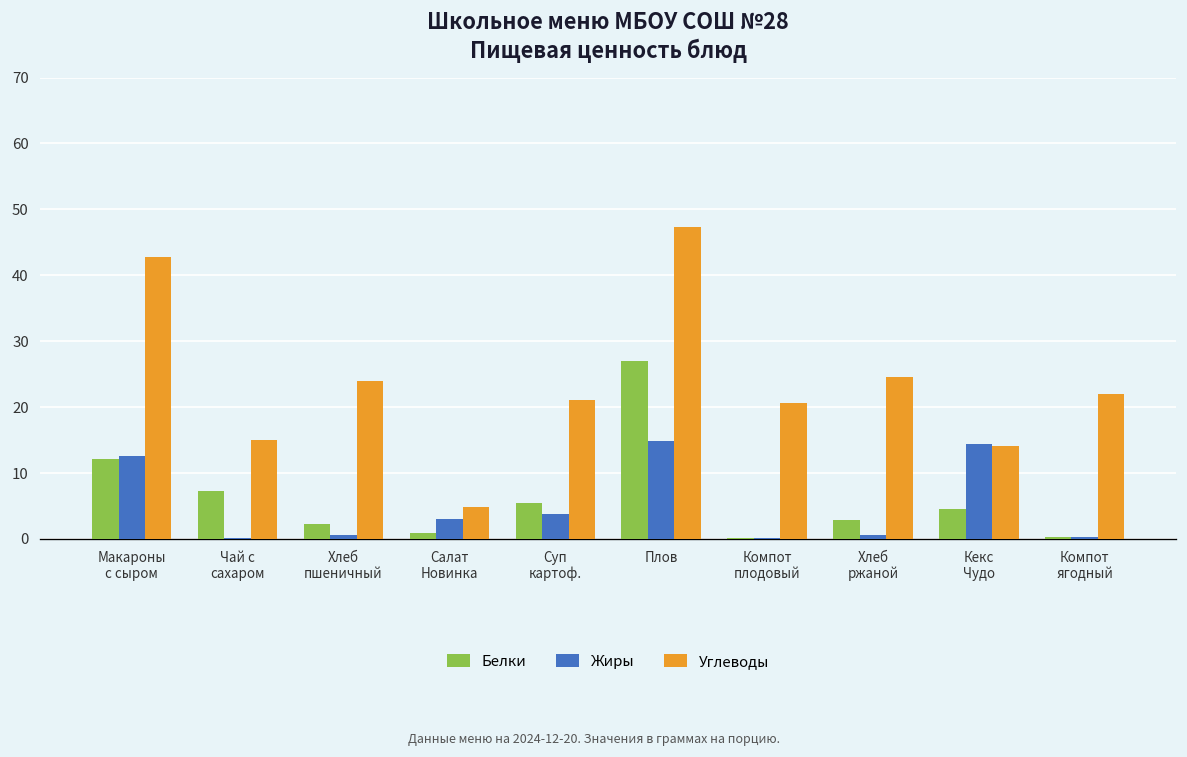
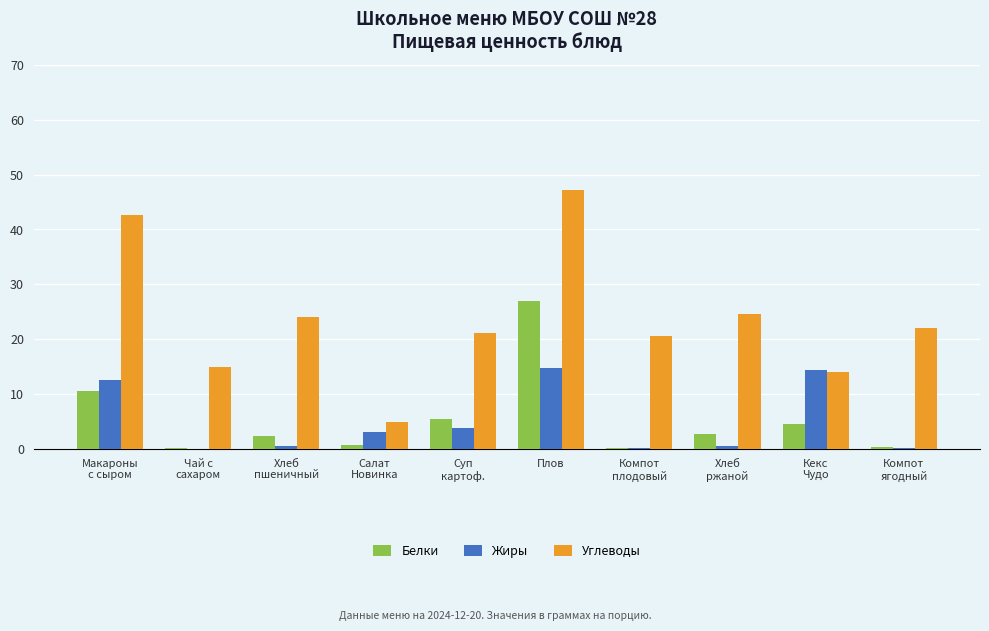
  {
    "Белки": {
-     "Макароны с сыром": 12,
-     "Чай с сахаром": 7,
+     "Макароны с сыром": 11,
+     "Чай с сахаром": 0,
      "Хлеб пшеничный": 2,
      "Салат Новинка": 1,
      "Суп картоф.": 5,
      "Плов": 27,
      "Хлеб ржаной": 3,
      "Кекс Чудо": 5
    },
    "Жиры": {
      "Макароны с сыром": 13,
      "Хлеб пшеничный": 1,
      "Салат Новинка": 3,
      "Суп картоф.": 4,
      "Плов": 15,
      "Хлеб ржаной": 1,
      "Кекс Чудо": 14
    },
    "Углеводы": {
      "Макароны с сыром": 43,
      "Чай с сахаром": 15,
      "Хлеб пшеничный": 24,
      "Салат Новинка": 5,
      "Суп картоф.": 21,
      "Плов": 47,
      "Компот плодовый": 21,
      "Хлеб ржаной": 25,
      "Кекс Чудо": 14,
      "Компот ягодный": 22
    }
  }
